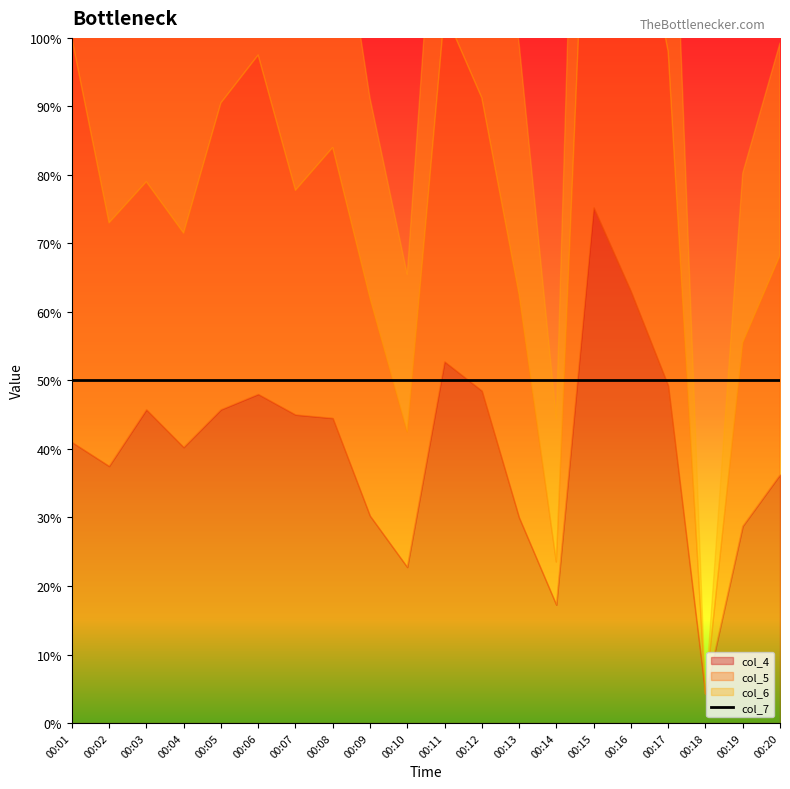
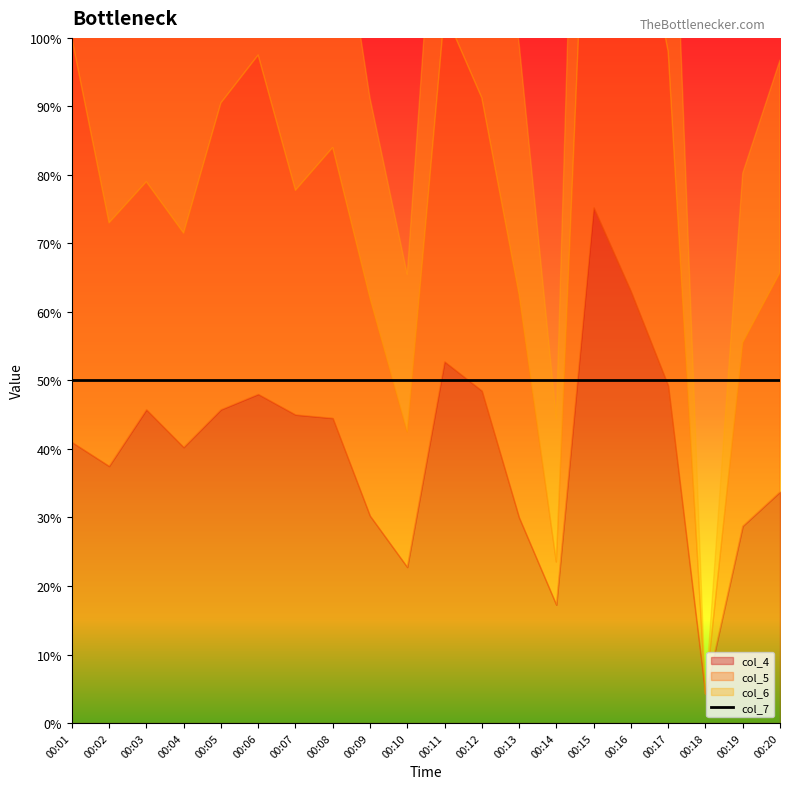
  {
    "col_7": {
      "00:01": "50%",
      "00:02": "50%",
      "00:03": "50%",
      "00:04": "50%",
      "00:05": "50%",
      "00:06": "50%",
      "00:07": "50%",
      "00:08": "50%",
      "00:09": "50%",
      "00:10": "50%",
      "00:11": "50%",
      "00:12": "50%",
      "00:13": "50%",
      "00:14": "50%",
      "00:15": "50%",
      "00:16": "50%",
      "00:17": "50%",
      "00:18": "50%",
      "00:19": "50%",
      "00:20": "50%"
    },
    "col_4": {
      "00:01": "41%",
      "00:02": "38%",
      "00:03": "46%",
      "00:04": "40%",
      "00:05": "46%",
      "00:06": "48%",
      "00:07": "45%",
      "00:08": "45%",
      "00:09": "30%",
      "00:10": "23%",
      "00:11": "53%",
      "00:12": "49%",
      "00:13": "30%",
      "00:14": "17%",
      "00:15": "75%",
      "00:16": "63%",
      "00:17": "49%",
      "00:19": "29%",
-     "00:20": "36%"
+     "00:20": "34%"
    }
  }
